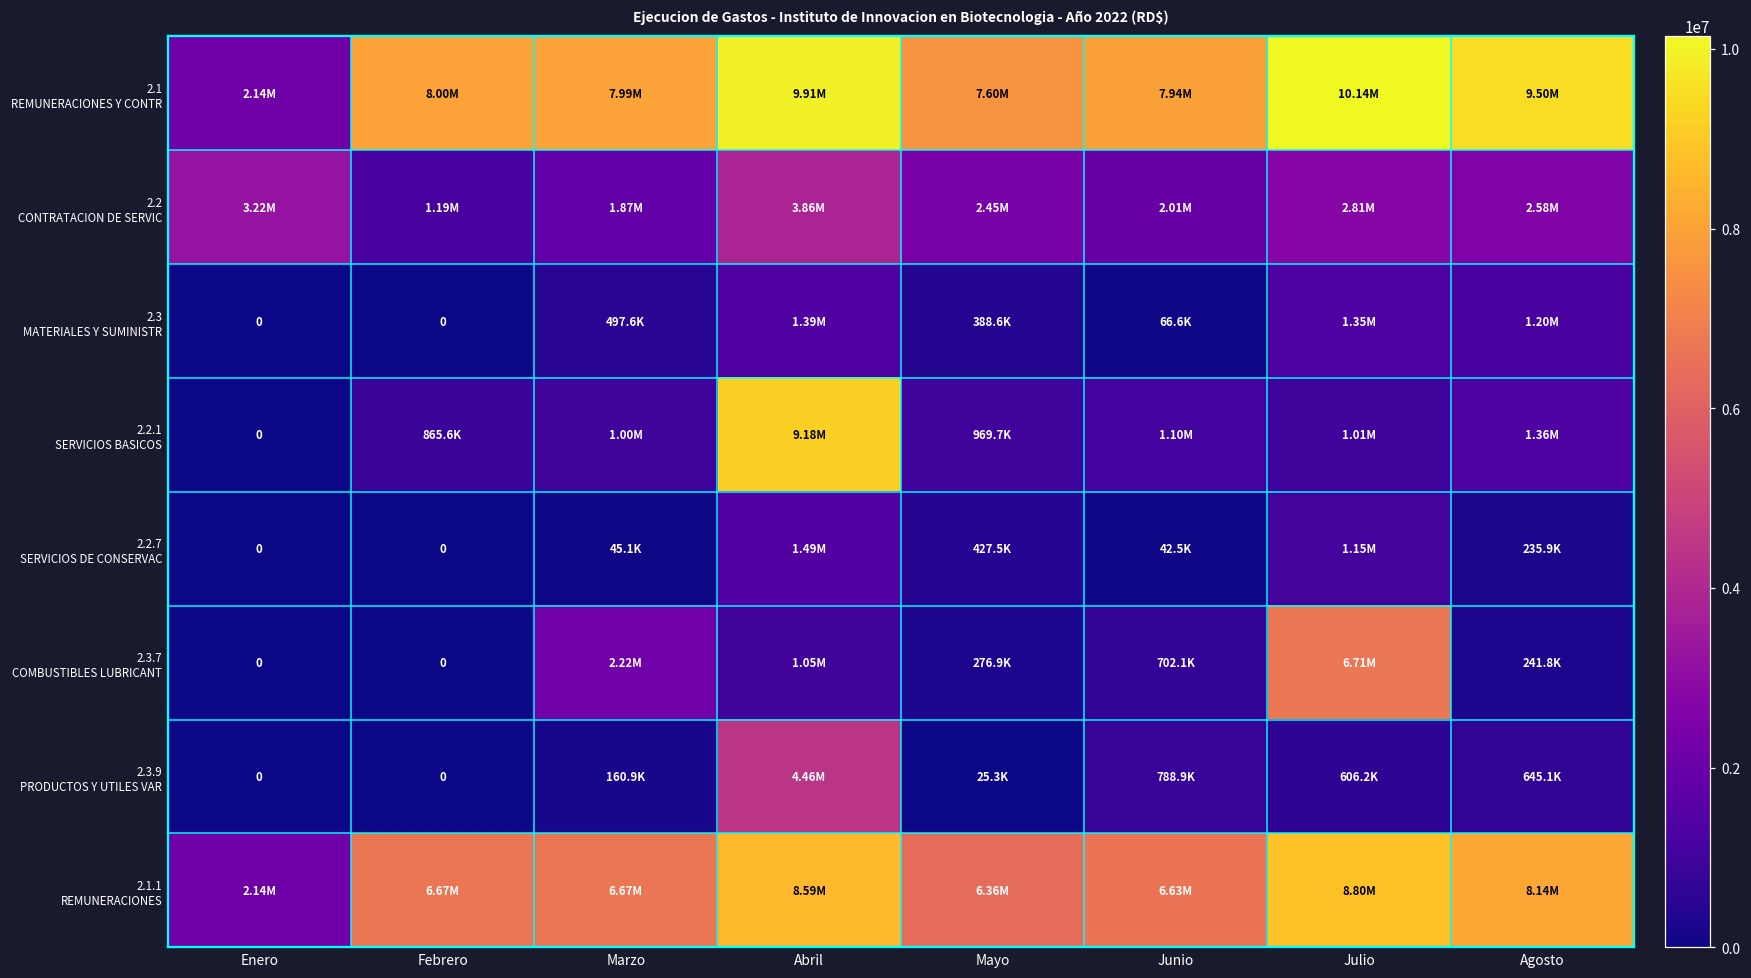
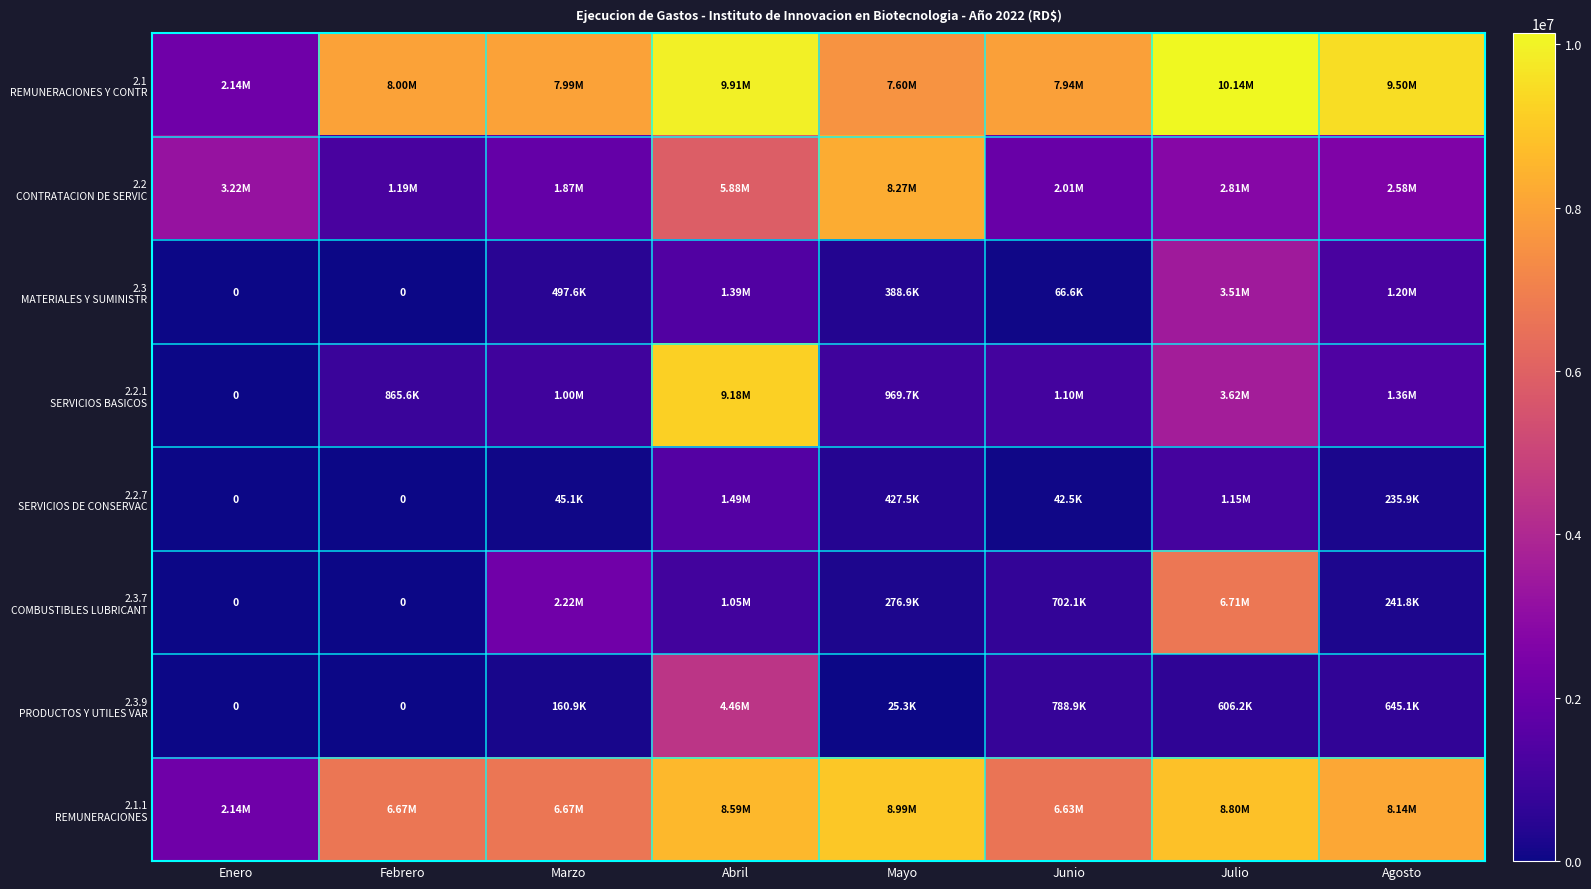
  {
    "2.1 REMUNERACIONES Y CONTR": {
      "Enero": "2.14M",
      "Febrero": "8.00M",
      "Marzo": "7.99M",
      "Abril": "9.91M",
      "Mayo": "7.60M",
      "Junio": "7.94M",
      "Julio": "10.14M",
      "Agosto": "9.50M"
    },
    "2.2 CONTRATACION DE SERVIC": {
      "Enero": "3.22M",
      "Febrero": "1.19M",
      "Marzo": "1.87M",
-     "Abril": "3.86M",
-     "Mayo": "2.45M",
+     "Abril": "5.88M",
+     "Mayo": "8.27M",
      "Junio": "2.01M",
      "Julio": "2.81M",
      "Agosto": "2.58M"
    },
    "2.3 MATERIALES Y SUMINISTR": {
      "Enero": "0",
      "Febrero": "0",
      "Marzo": "497.6K",
      "Abril": "1.39M",
      "Mayo": "388.6K",
      "Junio": "66.6K",
-     "Julio": "1.35M",
+     "Julio": "3.51M",
      "Agosto": "1.20M"
    },
    "2.2.1 SERVICIOS BASICOS": {
      "Enero": "0",
      "Febrero": "865.6K",
      "Marzo": "1.00M",
      "Abril": "9.18M",
      "Mayo": "969.7K",
      "Junio": "1.10M",
-     "Julio": "1.01M",
+     "Julio": "3.62M",
      "Agosto": "1.36M"
    },
    "2.2.7 SERVICIOS DE CONSERVAC": {
      "Enero": "0",
      "Febrero": "0",
      "Marzo": "45.1K",
      "Abril": "1.49M",
      "Mayo": "427.5K",
      "Junio": "42.5K",
      "Julio": "1.15M",
      "Agosto": "235.9K"
    },
    "2.3.7 COMBUSTIBLES LUBRICANT": {
      "Enero": "0",
      "Febrero": "0",
      "Marzo": "2.22M",
      "Abril": "1.05M",
      "Mayo": "276.9K",
      "Junio": "702.1K",
      "Julio": "6.71M",
      "Agosto": "241.8K"
    },
    "2.3.9 PRODUCTOS Y UTILES VAR": {
      "Enero": "0",
      "Febrero": "0",
      "Marzo": "160.9K",
      "Abril": "4.46M",
      "Mayo": "25.3K",
      "Junio": "788.9K",
      "Julio": "606.2K",
      "Agosto": "645.1K"
    },
    "2.1.1 REMUNERACIONES": {
      "Enero": "2.14M",
      "Febrero": "6.67M",
      "Marzo": "6.67M",
      "Abril": "8.59M",
-     "Mayo": "6.36M",
+     "Mayo": "8.99M",
      "Junio": "6.63M",
      "Julio": "8.80M",
      "Agosto": "8.14M"
    }
  }
